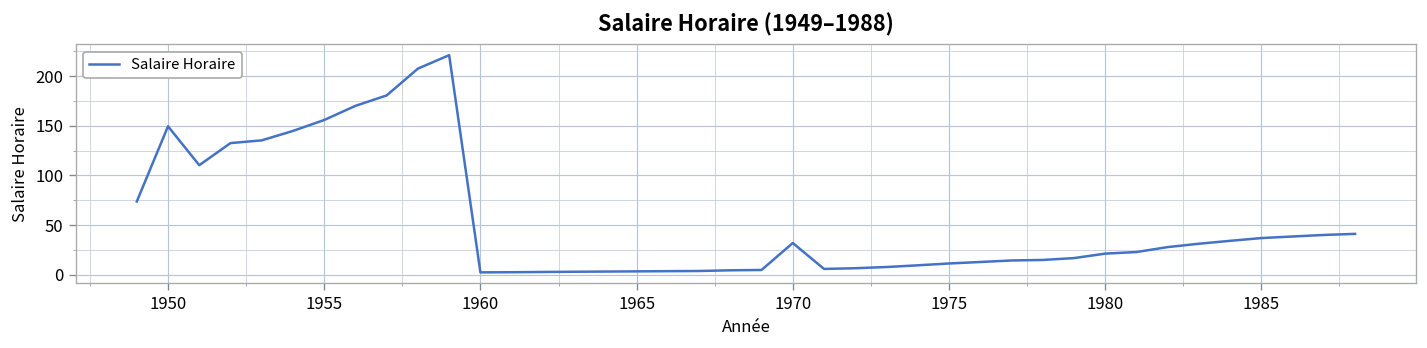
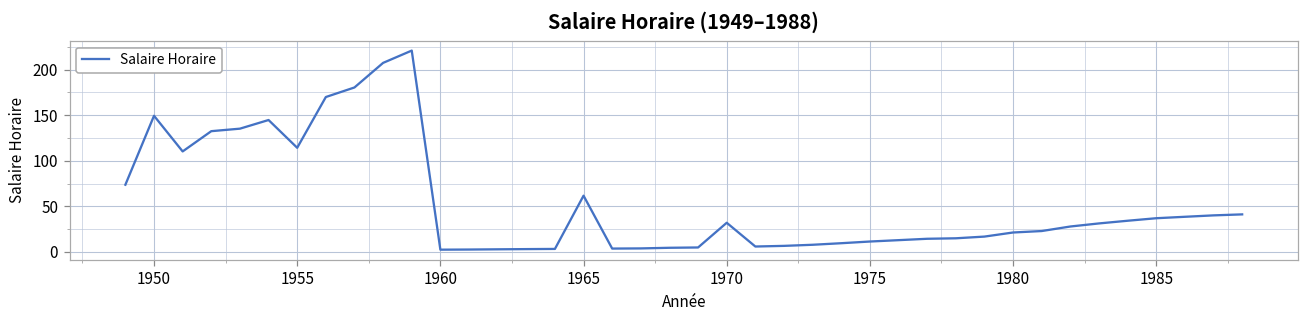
  {
    "1950": 150,
-   "1955": 160,
+   "1955": 110,
    "1960": 0,
-   "1965": 0,
+   "1965": 60,
    "1970": 30,
    "1975": 10,
    "1980": 20,
    "1985": 40
  }
